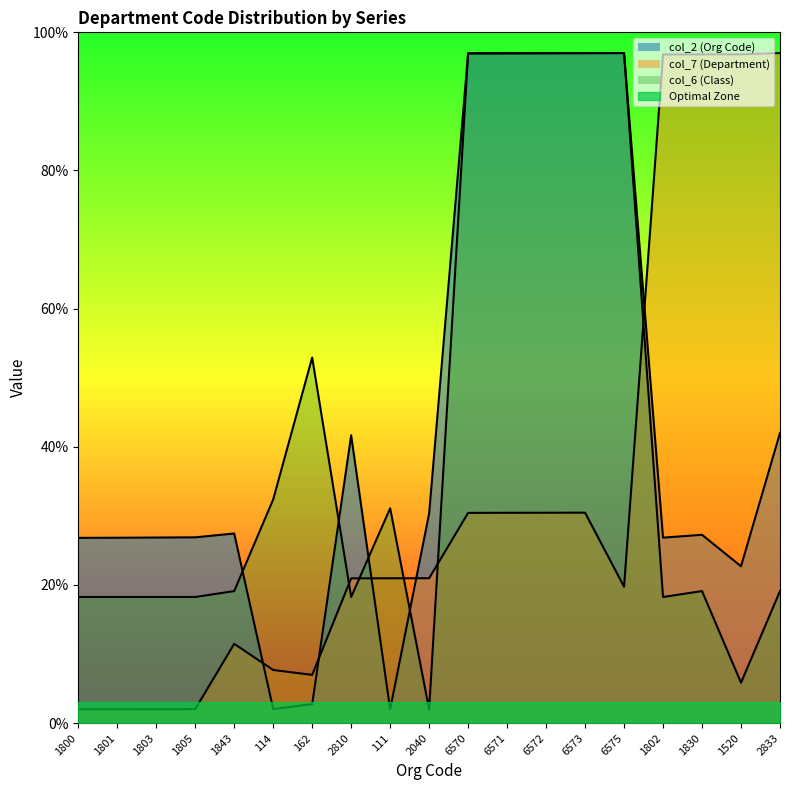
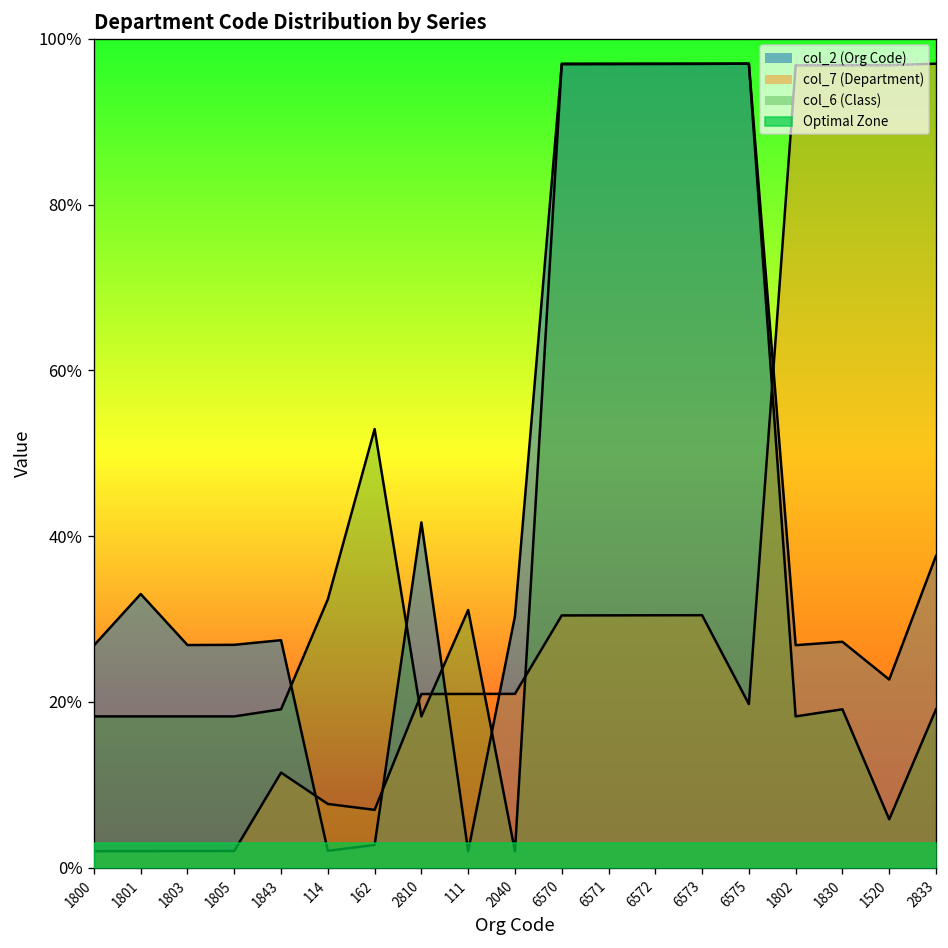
  {
    "col_2 (Org Code)": {
      "1800": "27%",
-     "1801": "27%",
+     "1801": "33%",
      "1803": "27%",
      "1805": "27%",
      "1843": "27%",
      "114": "2%",
      "2810": "42%",
      "111": "2%",
      "2040": "30%",
      "1802": "27%",
      "1830": "27%",
      "1520": "23%",
-     "2833": "42%"
+     "2833": "38%"
    },
    "col_7 (Department)": {
      "1800": "2%",
      "1801": "2%",
      "1803": "2%",
      "1805": "2%",
      "1843": "11%",
      "114": "8%",
      "162": "7%",
      "2810": "21%",
      "111": "21%",
      "2040": "21%",
      "6570": "30%",
      "6571": "30%",
      "6572": "30%",
      "6573": "30%",
      "6575": "20%",
      "2833": "97%"
    },
    "col_6 (Class)": {
      "1800": "18%",
      "1801": "18%",
      "1803": "18%",
      "1805": "18%",
      "1843": "19%",
      "114": "32%",
      "162": "53%",
      "2810": "18%",
      "111": "31%",
      "2040": "2%",
      "1802": "18%",
      "1830": "19%",
      "1520": "6%",
      "2833": "19%"
    },
    "Optimal Zone": {
      "1800": "3%",
      "1801": "3%",
      "1803": "3%",
      "1805": "3%",
      "1843": "3%",
      "114": "3%",
      "2810": "3%",
      "111": "3%",
      "2040": "3%",
      "6570": "3%",
      "6571": "3%",
      "6572": "3%",
      "6573": "3%",
      "6575": "3%",
      "1802": "3%",
      "1830": "3%",
      "1520": "3%",
      "2833": "3%"
    }
  }
